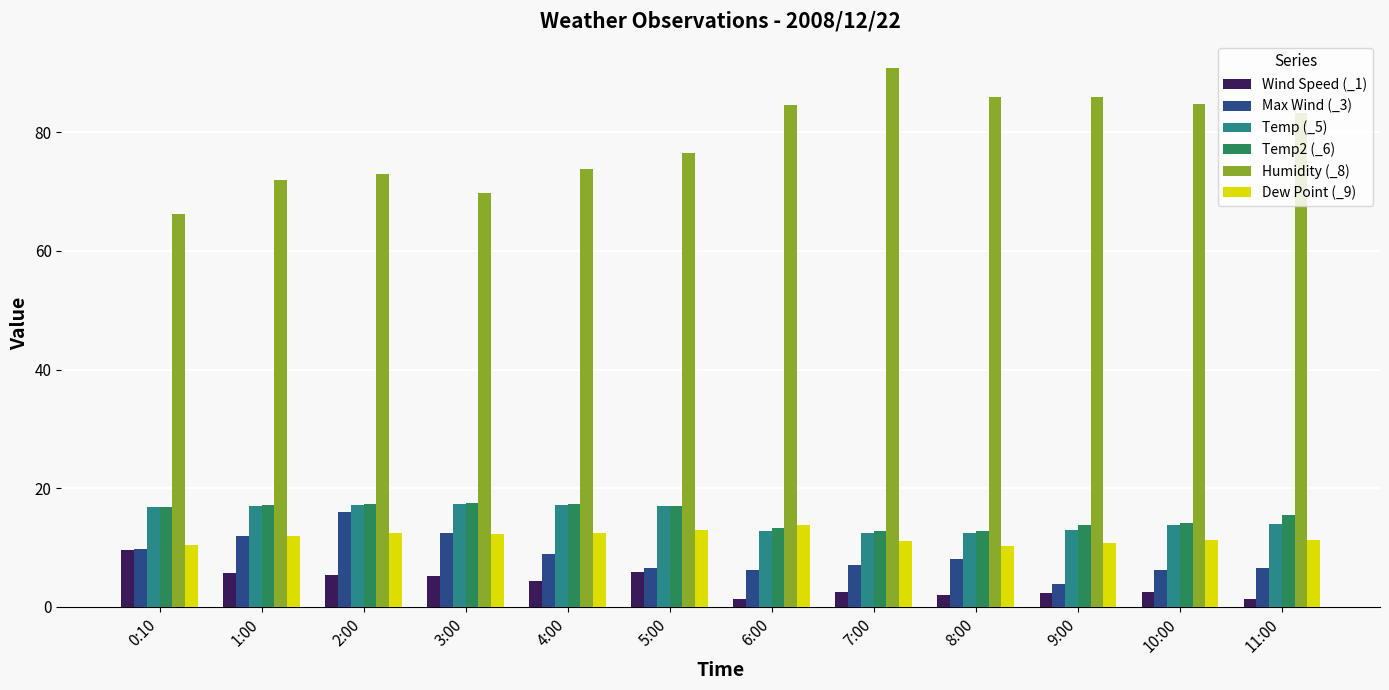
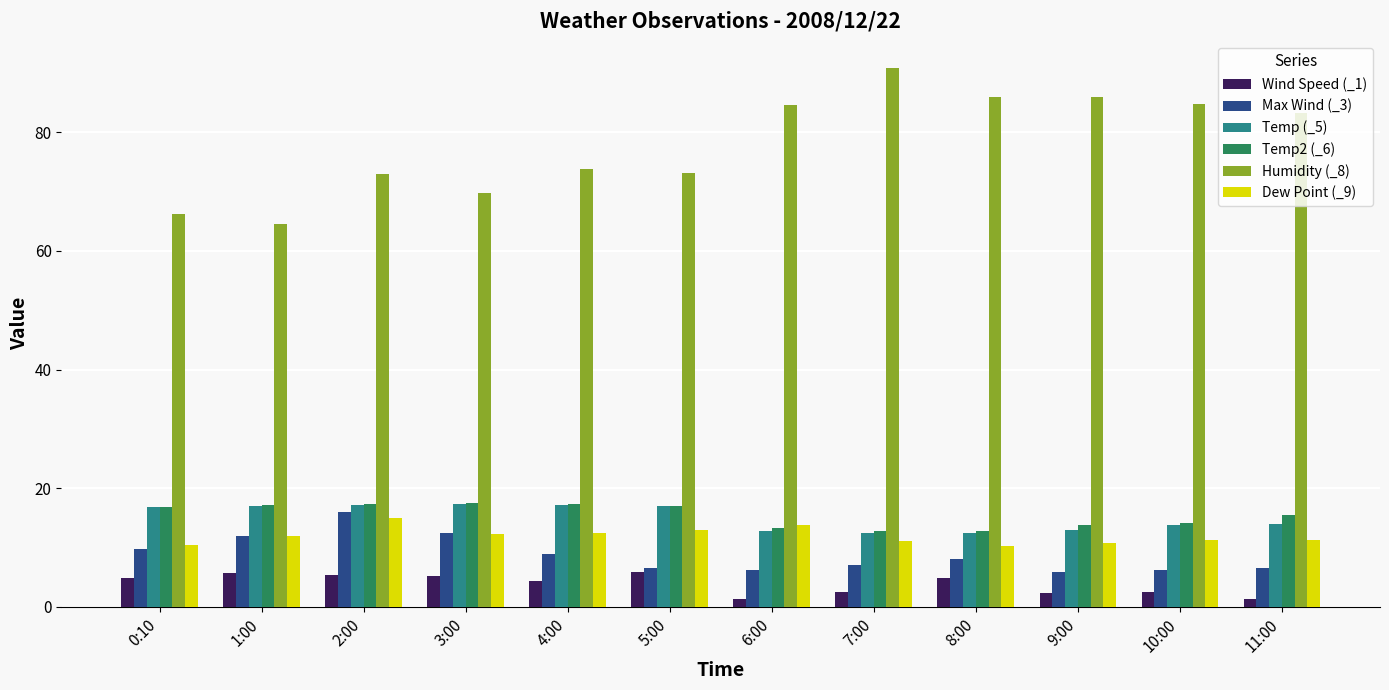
  {
    "Wind Speed (_1)": {
-     "0:10": 10,
+     "0:10": 5,
      "1:00": 6,
      "2:00": 5,
      "3:00": 5,
      "4:00": 4,
      "5:00": 6,
      "6:00": 1,
      "7:00": 2,
-     "8:00": 2,
+     "8:00": 5,
      "9:00": 2,
      "10:00": 3,
      "11:00": 1
    },
    "Max Wind (_3)": {
      "0:10": 10,
      "1:00": 12,
      "2:00": 16,
      "3:00": 13,
      "4:00": 9,
      "5:00": 7,
      "6:00": 6,
      "7:00": 7,
      "8:00": 8,
-     "9:00": 4,
+     "9:00": 6,
      "10:00": 6,
      "11:00": 7
    },
    "Humidity (_8)": {
      "0:10": 66,
-     "1:00": 72,
+     "1:00": 65,
      "2:00": 73,
      "3:00": 70,
      "4:00": 74,
-     "5:00": 77,
+     "5:00": 73,
      "6:00": 85,
      "7:00": 91,
      "8:00": 86,
      "9:00": 86,
      "10:00": 85
    },
    "Dew Point (_9)": {
      "0:10": 10,
      "1:00": 12,
-     "2:00": 12,
+     "2:00": 15,
      "3:00": 12,
      "4:00": 12,
      "5:00": 13,
      "6:00": 14,
      "7:00": 11,
      "8:00": 10,
      "9:00": 11,
      "10:00": 11,
      "11:00": 11
    }
  }
